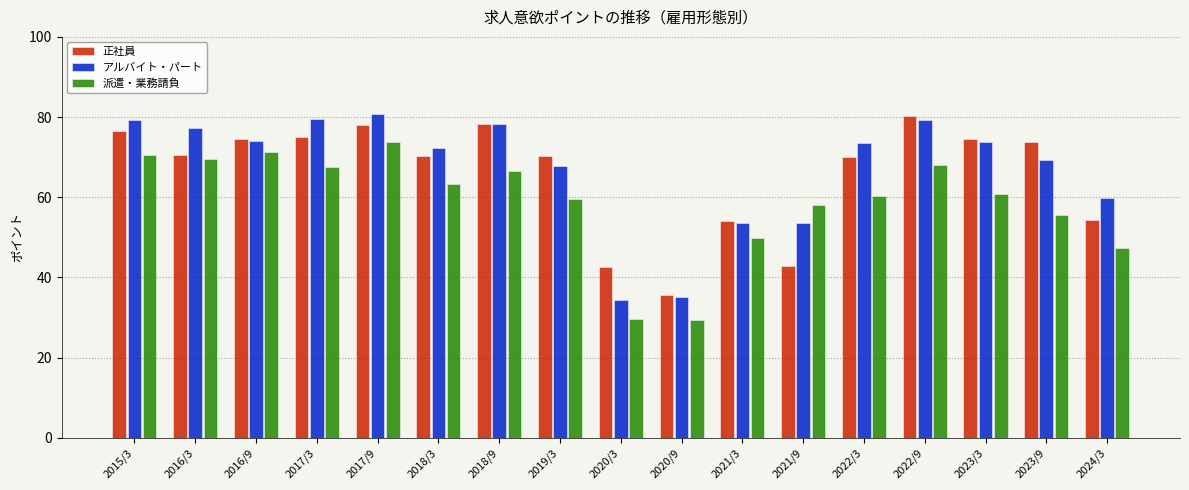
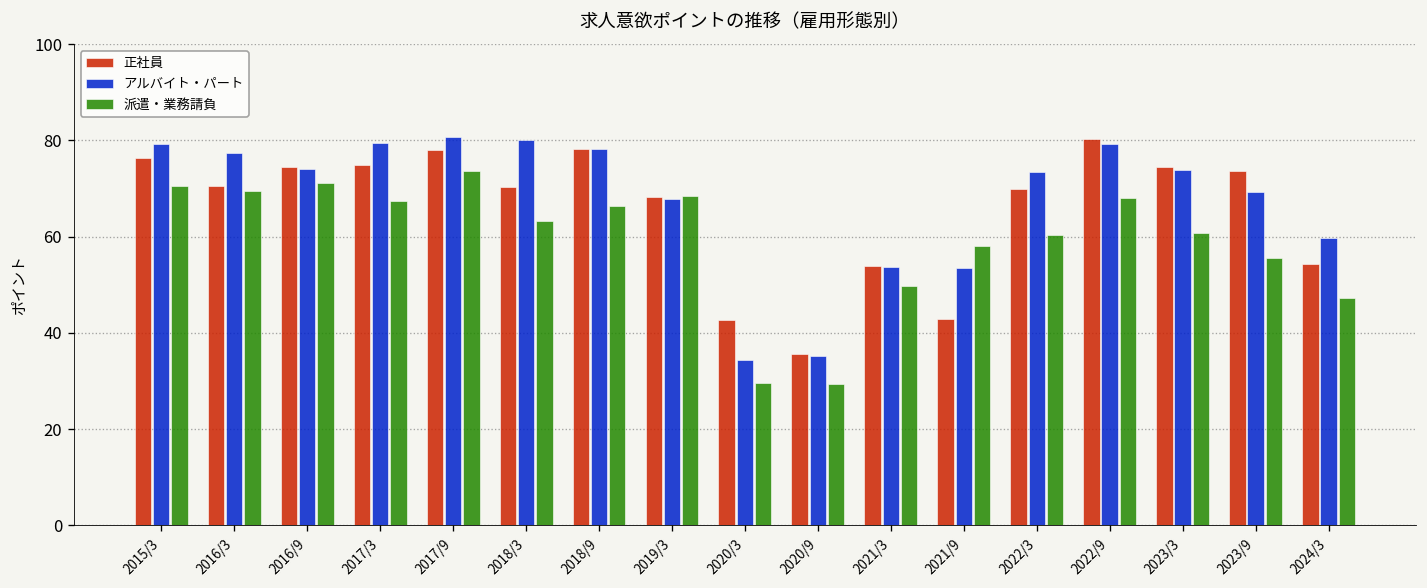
  {
    "正社員": {
      "2015/3": 76,
      "2016/3": 71,
      "2016/9": 75,
      "2017/3": 75,
      "2017/9": 78,
      "2018/3": 70,
      "2018/9": 78,
-     "2019/3": 70,
+     "2019/3": 68,
      "2020/3": 43,
      "2020/9": 36,
      "2021/3": 54,
      "2021/9": 43,
      "2022/3": 70,
      "2022/9": 80,
      "2023/3": 74,
      "2023/9": 74,
      "2024/3": 54
    },
    "アルバイト・パート": {
      "2015/3": 79,
      "2016/3": 77,
      "2016/9": 74,
      "2017/3": 80,
      "2017/9": 81,
-     "2018/3": 72,
+     "2018/3": 80,
      "2018/9": 78,
      "2019/3": 68,
      "2020/3": 34,
      "2020/9": 35,
      "2021/3": 54,
      "2021/9": 54,
      "2022/3": 74,
      "2022/9": 79,
      "2023/3": 74,
      "2023/9": 69,
      "2024/3": 60
    },
    "派遣・業務請負": {
      "2015/3": 71,
      "2016/3": 70,
      "2016/9": 71,
      "2017/3": 67,
      "2017/9": 74,
      "2018/3": 63,
      "2018/9": 66,
-     "2019/3": 60,
+     "2019/3": 68,
      "2020/3": 30,
      "2020/9": 29,
      "2021/3": 50,
      "2021/9": 58,
      "2022/3": 60,
      "2022/9": 68,
      "2023/3": 61,
      "2023/9": 56,
      "2024/3": 47
    }
  }
